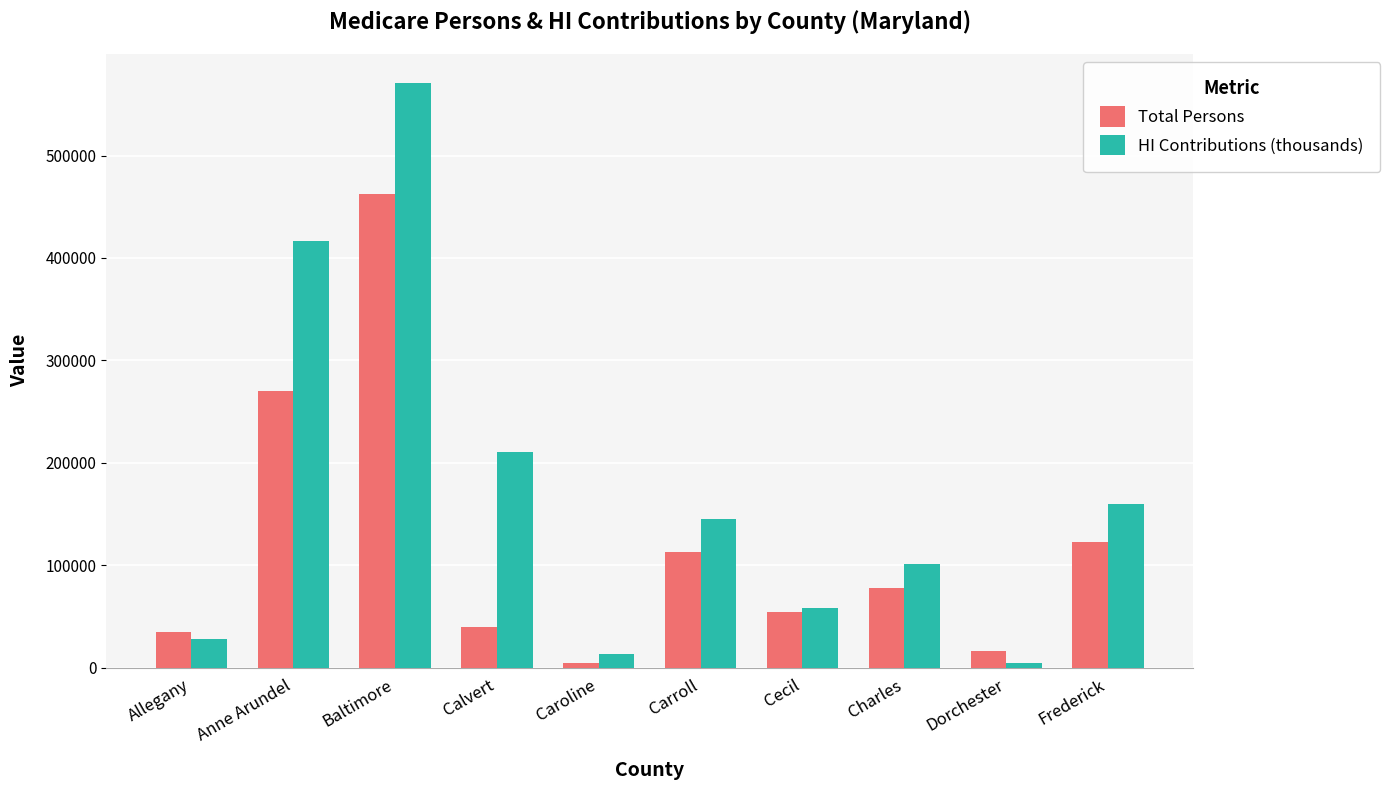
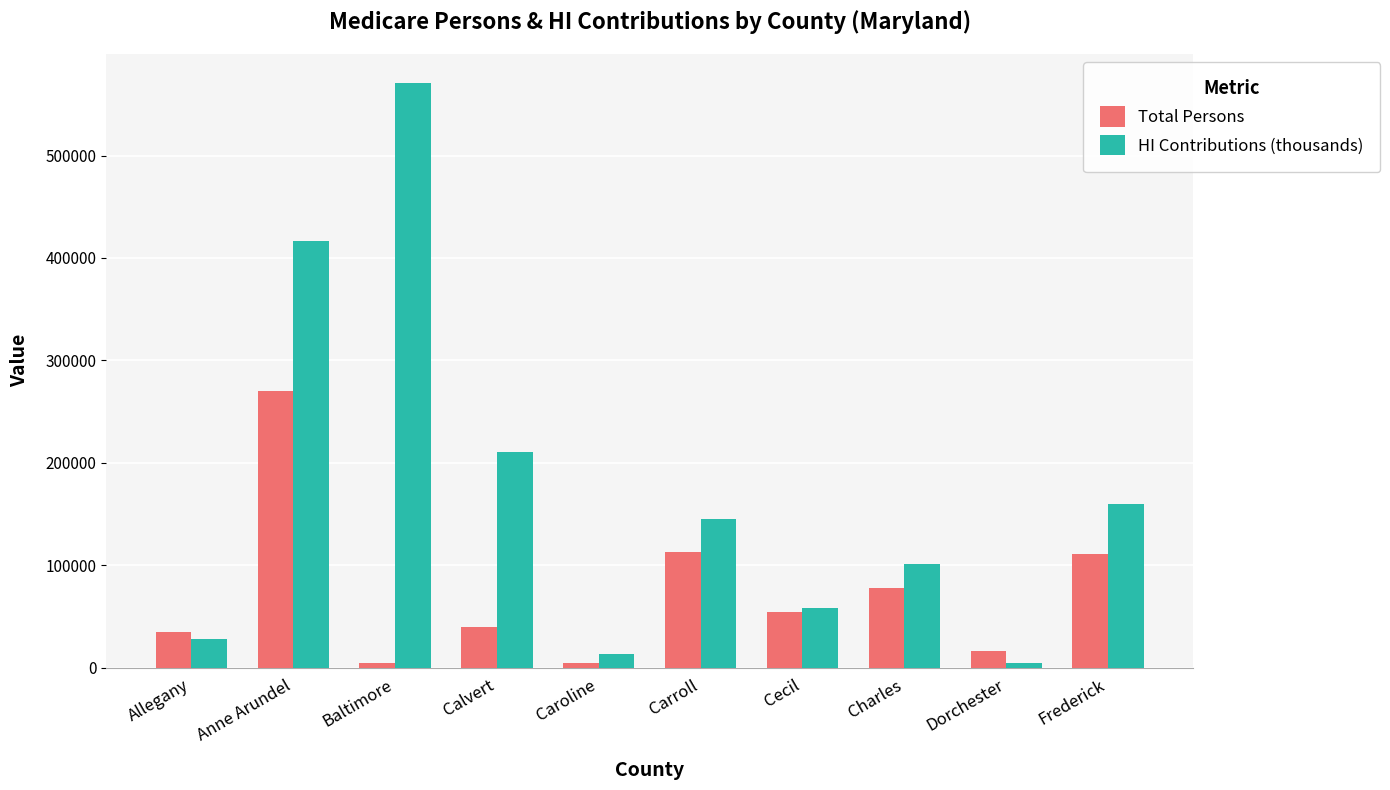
  {
    "Total Persons": {
      "Allegany": 35000,
      "Anne Arundel": 270000,
-     "Baltimore": 462000,
+     "Baltimore": 4000,
      "Calvert": 39000,
      "Caroline": 5000,
      "Carroll": 113000,
      "Cecil": 55000,
      "Charles": 78000,
      "Dorchester": 16000,
-     "Frederick": 122000
+     "Frederick": 111000
    },
    "HI Contributions (thousands)": {
      "Allegany": 28000,
      "Anne Arundel": 417000,
      "Baltimore": 571000,
      "Calvert": 210000,
      "Caroline": 13000,
      "Carroll": 145000,
      "Cecil": 58000,
      "Charles": 102000,
      "Dorchester": 4000,
      "Frederick": 159000
    }
  }
